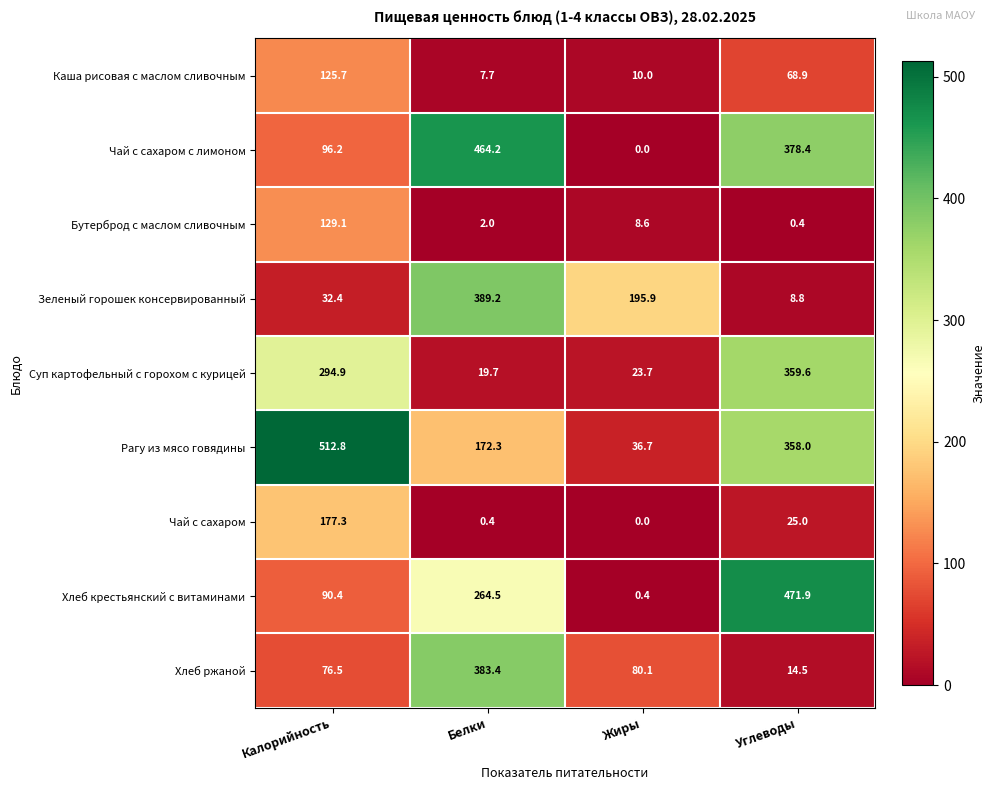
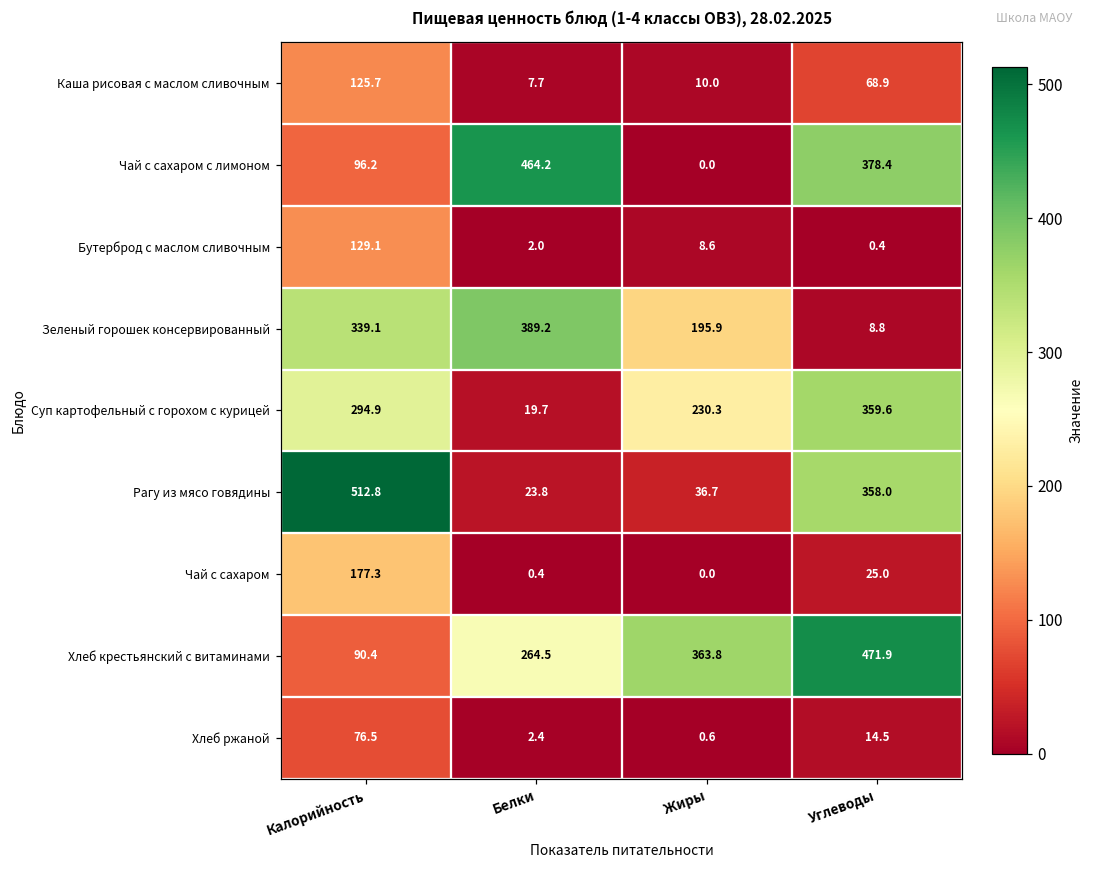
  {
    "Каша рисовая с маслом сливочным": {
      "Калорийность": 125.7,
      "Белки": 7.7,
      "Жиры": 10.0,
      "Углеводы": 68.9
    },
    "Чай с сахаром с лимоном": {
      "Калорийность": 96.2,
      "Белки": 464.2,
      "Жиры": 0.0,
      "Углеводы": 378.4
    },
    "Бутерброд с маслом сливочным": {
      "Калорийность": 129.1,
      "Белки": 2.0,
      "Жиры": 8.6,
      "Углеводы": 0.4
    },
    "Зеленый горошек консервированный": {
-     "Калорийность": 32.4,
+     "Калорийность": 339.1,
      "Белки": 389.2,
      "Жиры": 195.9,
      "Углеводы": 8.8
    },
    "Суп картофельный с горохом с курицей": {
      "Калорийность": 294.9,
      "Белки": 19.7,
-     "Жиры": 23.7,
+     "Жиры": 230.3,
      "Углеводы": 359.6
    },
    "Рагу из мясо говядины": {
      "Калорийность": 512.8,
-     "Белки": 172.3,
+     "Белки": 23.8,
      "Жиры": 36.7,
      "Углеводы": 358.0
    },
    "Чай с сахаром": {
      "Калорийность": 177.3,
      "Белки": 0.4,
      "Жиры": 0.0,
      "Углеводы": 25.0
    },
    "Хлеб крестьянский с витаминами": {
      "Калорийность": 90.4,
      "Белки": 264.5,
-     "Жиры": 0.4,
+     "Жиры": 363.8,
      "Углеводы": 471.9
    },
    "Хлеб ржаной": {
      "Калорийность": 76.5,
-     "Белки": 383.4,
-     "Жиры": 80.1,
+     "Белки": 2.4,
+     "Жиры": 0.6,
      "Углеводы": 14.5
    }
  }
